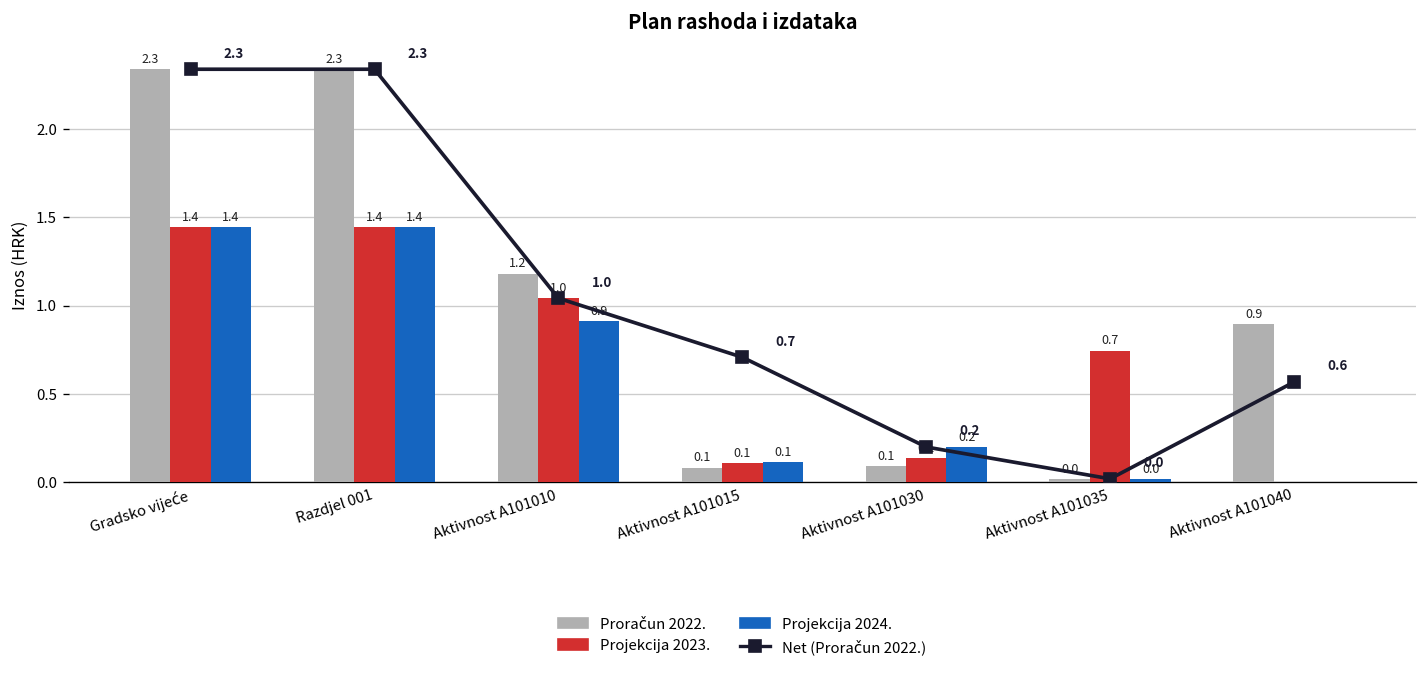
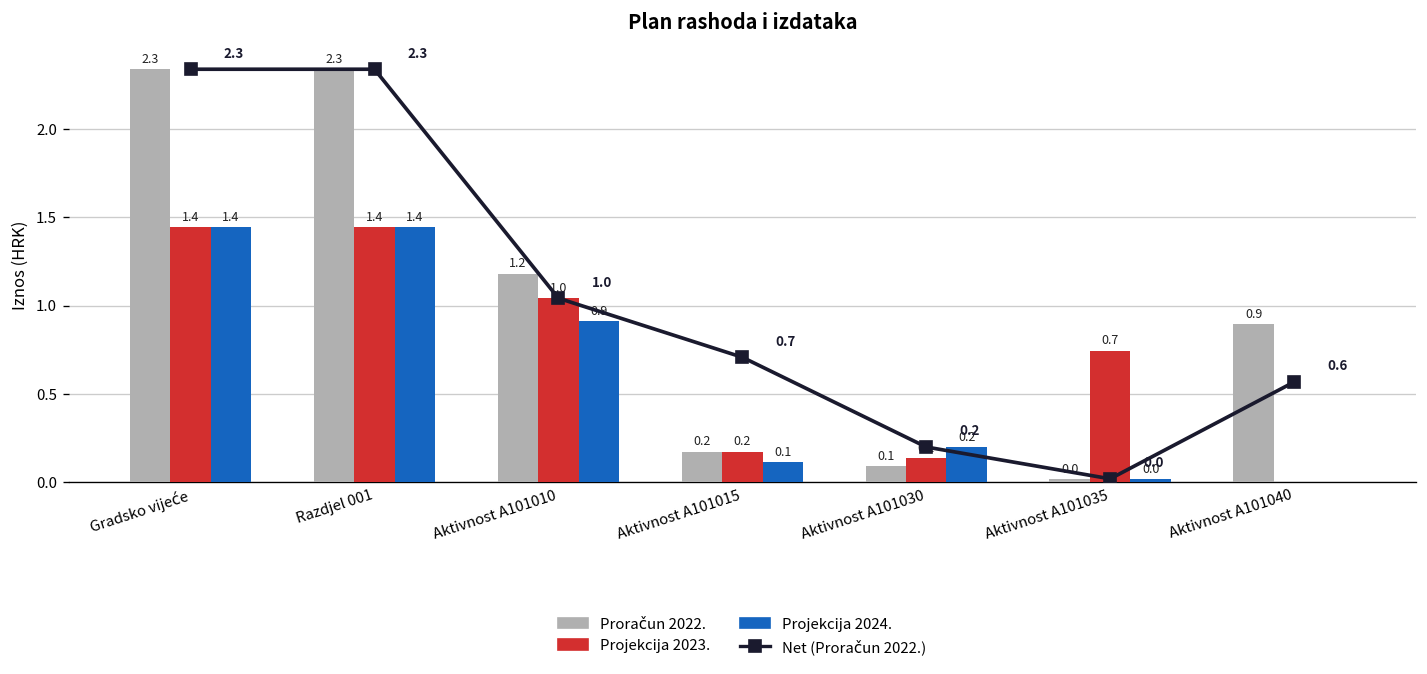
  {
    "Proračun 2022.": {
      "Gradsko vijeće": 2.3,
      "Razdjel 001": 2.3,
      "Aktivnost A101010": 1.2,
-     "Aktivnost A101015": 0.1,
+     "Aktivnost A101015": 0.2,
      "Aktivnost A101030": 0.1,
      "Aktivnost A101035": 0.0,
      "Aktivnost A101040": 0.9
    },
    "Net (Proračun 2022.)": {
      "Aktivnost A101010": 1.0
    },
    "Projekcija 2023.": {
      "Gradsko vijeće": 1.4,
      "Razdjel 001": 1.4,
      "Aktivnost A101010": 1.0,
-     "Aktivnost A101015": 0.1,
+     "Aktivnost A101015": 0.2,
      "Aktivnost A101035": 0.7
    },
    "Projekcija 2024.": {
      "Gradsko vijeće": 1.4,
      "Razdjel 001": 1.4,
      "Aktivnost A101010": 0.9,
      "Aktivnost A101015": 0.1
    }
  }
